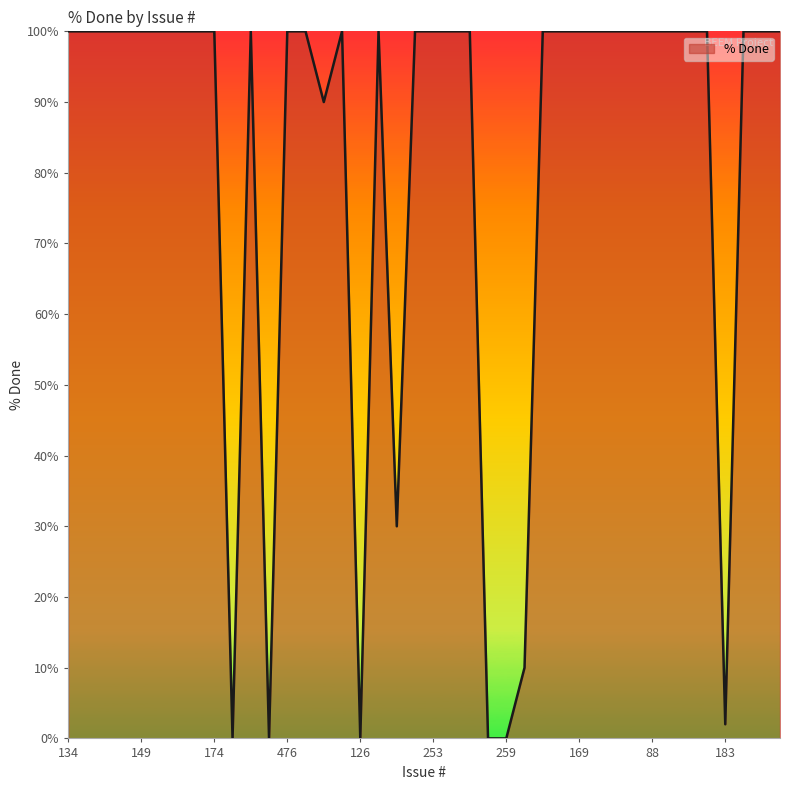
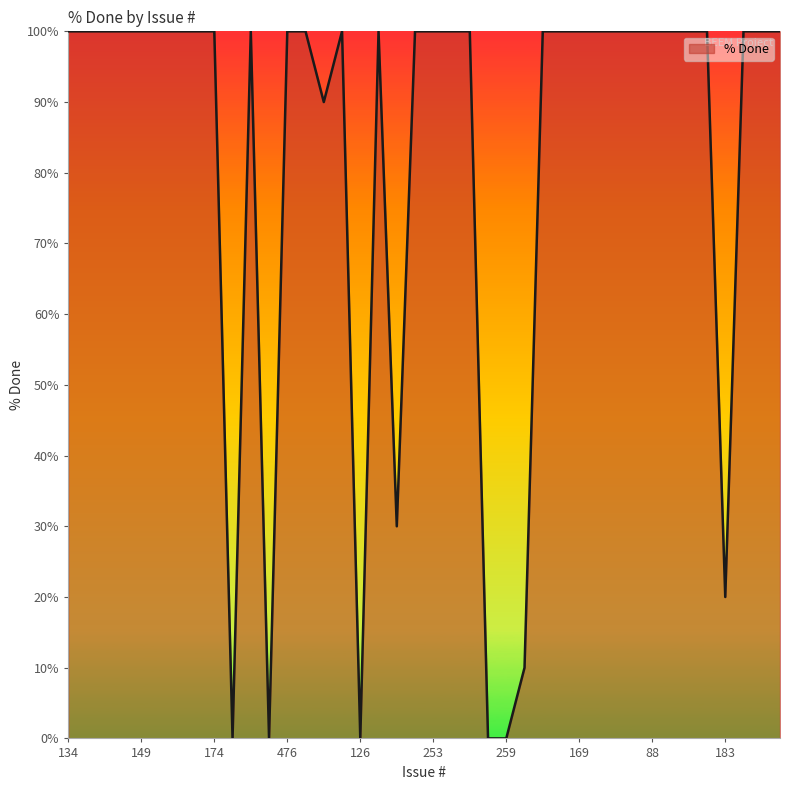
  {
    "134": "100%",
    "149": "100%",
    "174": "100%",
    "476": "100%",
    "126": "0%",
    "253": "100%",
    "259": "0%",
    "169": "100%",
    "88": "100%",
-   "183": "2%"
+   "183": "20%"
  }
